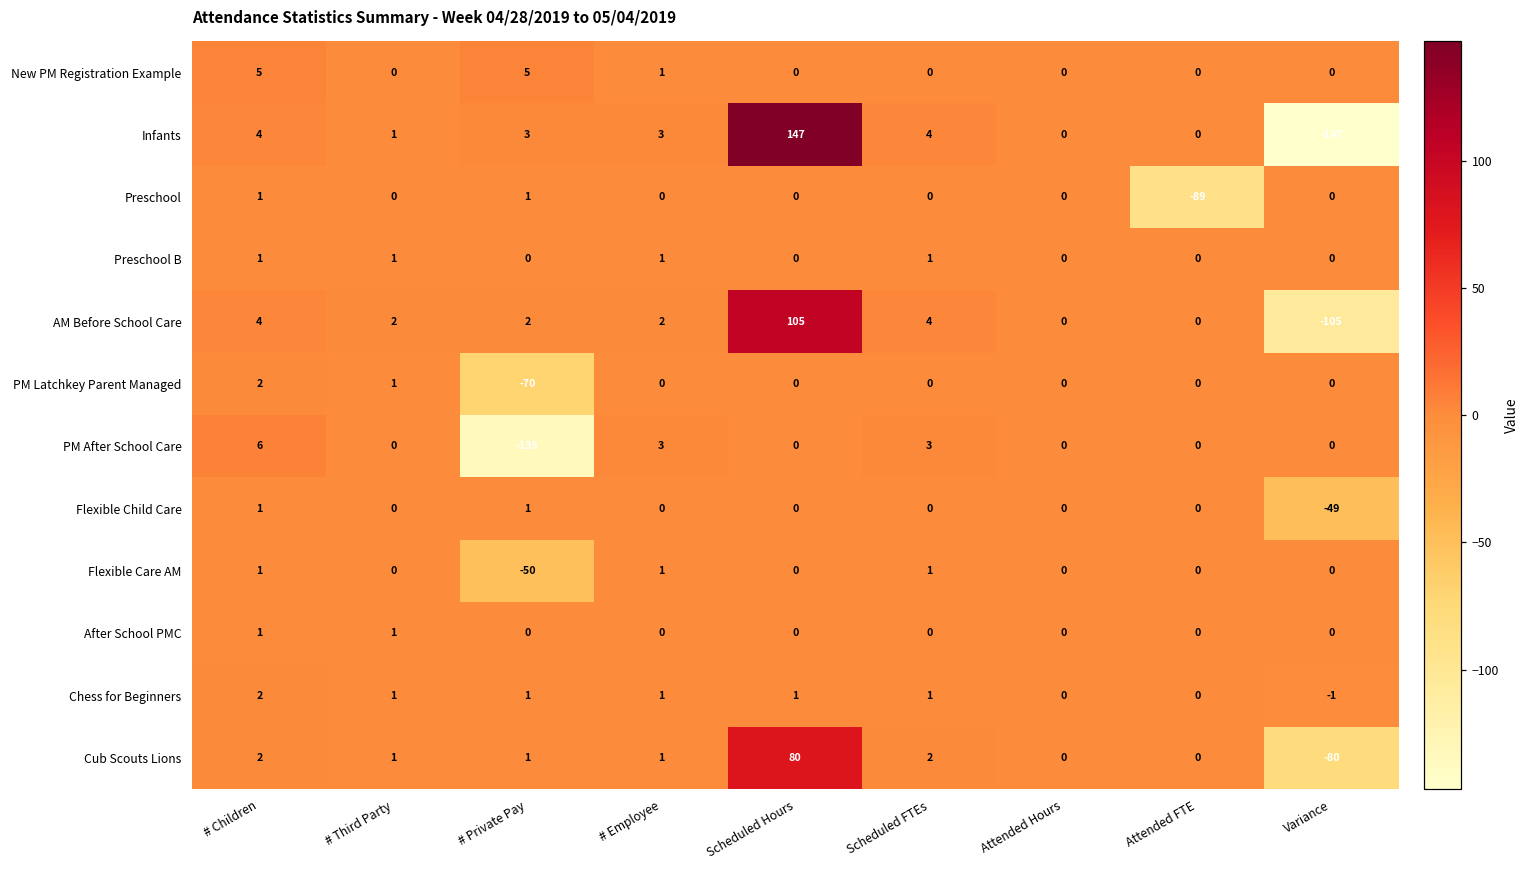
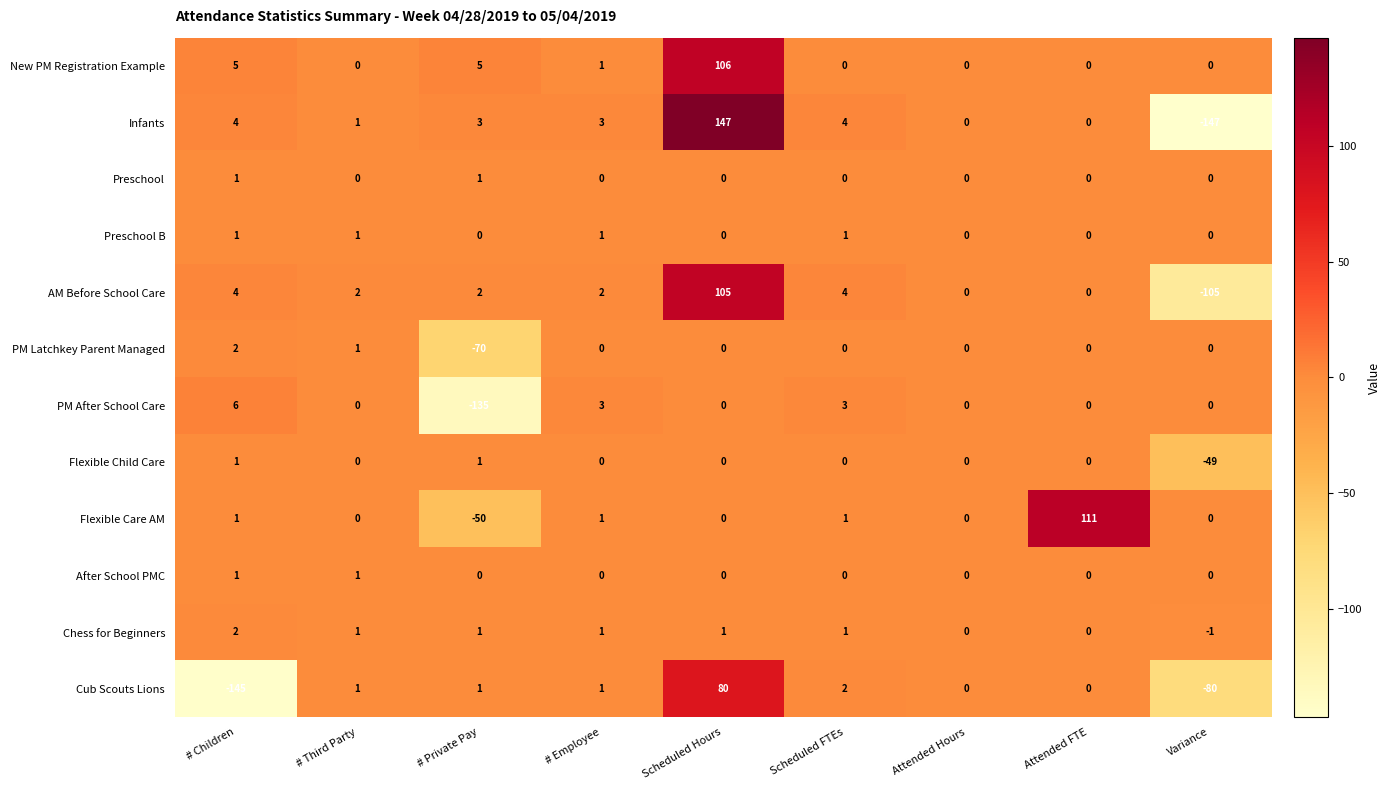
  {
    "New PM Registration Example": {
      "# Children": 5,
      "# Third Party": 0,
      "# Private Pay": 5,
      "# Employee": 1,
-     "Scheduled Hours": 0,
+     "Scheduled Hours": 106,
      "Scheduled FTEs": 0,
      "Attended Hours": 0,
      "Attended FTE": 0,
      "Variance": 0
    },
    "Infants": {
      "# Children": 4,
      "# Third Party": 1,
      "# Private Pay": 3,
      "# Employee": 3,
      "Scheduled Hours": 147,
      "Scheduled FTEs": 4,
      "Attended Hours": 0,
      "Attended FTE": 0,
      "Variance": -147
    },
    "Preschool": {
      "# Children": 1,
      "# Third Party": 0,
      "# Private Pay": 1,
      "# Employee": 0,
      "Scheduled Hours": 0,
      "Scheduled FTEs": 0,
      "Attended Hours": 0,
-     "Attended FTE": -89,
+     "Attended FTE": 0,
      "Variance": 0
    },
    "Preschool B": {
      "# Children": 1,
      "# Third Party": 1,
      "# Private Pay": 0,
      "# Employee": 1,
      "Scheduled Hours": 0,
      "Scheduled FTEs": 1,
      "Attended Hours": 0,
      "Attended FTE": 0,
      "Variance": 0
    },
    "AM Before School Care": {
      "# Children": 4,
      "# Third Party": 2,
      "# Private Pay": 2,
      "# Employee": 2,
      "Scheduled Hours": 105,
      "Scheduled FTEs": 4,
      "Attended Hours": 0,
      "Attended FTE": 0,
      "Variance": -105
    },
    "PM Latchkey Parent Managed": {
      "# Children": 2,
      "# Third Party": 1,
      "# Private Pay": -70,
      "# Employee": 0,
      "Scheduled Hours": 0,
      "Scheduled FTEs": 0,
      "Attended Hours": 0,
      "Attended FTE": 0,
      "Variance": 0
    },
    "PM After School Care": {
      "# Children": 6,
      "# Third Party": 0,
      "# Private Pay": -135,
      "# Employee": 3,
      "Scheduled Hours": 0,
      "Scheduled FTEs": 3,
      "Attended Hours": 0,
      "Attended FTE": 0,
      "Variance": 0
    },
    "Flexible Child Care": {
      "# Children": 1,
      "# Third Party": 0,
      "# Private Pay": 1,
      "# Employee": 0,
      "Scheduled Hours": 0,
      "Scheduled FTEs": 0,
      "Attended Hours": 0,
      "Attended FTE": 0,
      "Variance": -49
    },
    "Flexible Care AM": {
      "# Children": 1,
      "# Third Party": 0,
      "# Private Pay": -50,
      "# Employee": 1,
      "Scheduled Hours": 0,
      "Scheduled FTEs": 1,
      "Attended Hours": 0,
-     "Attended FTE": 0,
+     "Attended FTE": 111,
      "Variance": 0
    },
    "After School PMC": {
      "# Children": 1,
      "# Third Party": 1,
      "# Private Pay": 0,
      "# Employee": 0,
      "Scheduled Hours": 0,
      "Scheduled FTEs": 0,
      "Attended Hours": 0,
      "Attended FTE": 0,
      "Variance": 0
    },
    "Chess for Beginners": {
      "# Children": 2,
      "# Third Party": 1,
      "# Private Pay": 1,
      "# Employee": 1,
      "Scheduled Hours": 1,
      "Scheduled FTEs": 1,
      "Attended Hours": 0,
      "Attended FTE": 0,
      "Variance": -1
    },
    "Cub Scouts Lions": {
-     "# Children": 2,
+     "# Children": -145,
      "# Third Party": 1,
      "# Private Pay": 1,
      "# Employee": 1,
      "Scheduled Hours": 80,
      "Scheduled FTEs": 2,
      "Attended Hours": 0,
      "Attended FTE": 0,
      "Variance": -80
    }
  }
